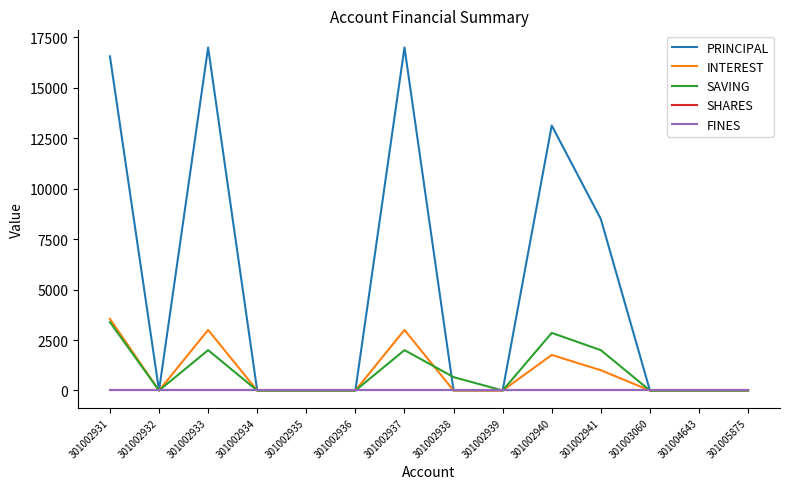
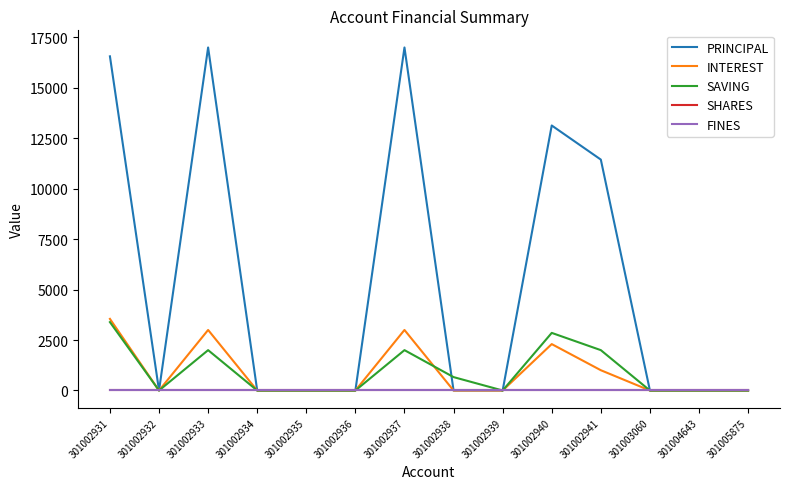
  {
    "PRINCIPAL": {
      "301002931": 16600,
      "301002933": 17000,
      "301002937": 17000,
      "301002940": 13100,
-     "301002941": 8500
+     "301002941": 11400
    },
    "INTEREST": {
      "301002931": 3500,
      "301002933": 3000,
      "301002937": 3000,
-     "301002940": 1800,
+     "301002940": 2300,
      "301002941": 1000
    },
    "SAVING": {
      "301002931": 3400,
      "301002933": 2000,
      "301002937": 2000,
      "301002938": 700,
      "301002940": 2900,
      "301002941": 2000
    },
    "FINES": {
      "301002931": 0,
      "301002933": 0,
      "301002937": 0,
      "301002940": 0,
      "301002941": 0
    }
  }
